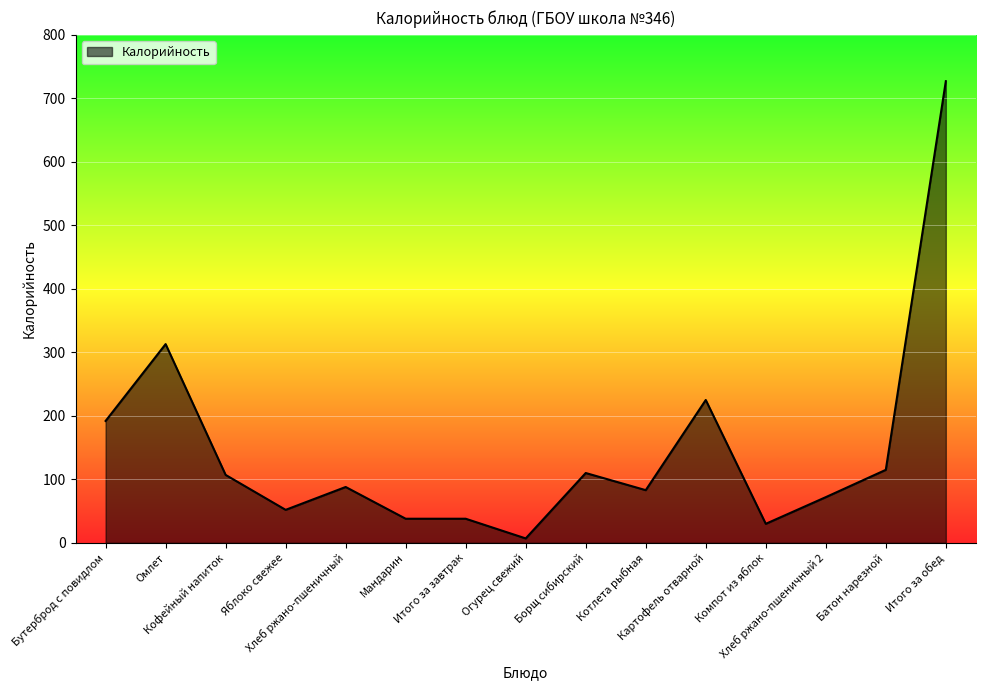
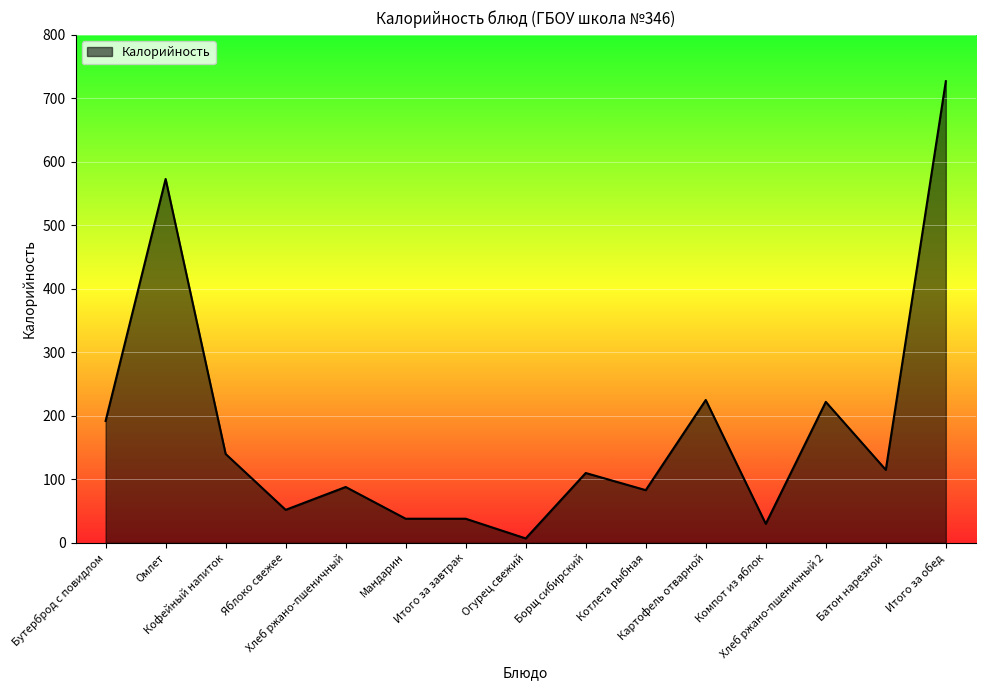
  {
    "Бутерброд с повидлом": 190,
-   "Омлет": 310,
-   "Кофейный напиток": 110,
+   "Омлет": 570,
+   "Кофейный напиток": 140,
    "Яблоко свежее": 50,
    "Хлеб ржано-пшеничный": 90,
    "Мандарин": 40,
    "Итого за завтрак": 40,
    "Огурец свежий": 10,
    "Борщ сибирский": 110,
    "Котлета рыбная": 80,
    "Картофель отварной": 230,
    "Компот из яблок": 30,
-   "Хлеб ржано-пшеничный 2": 70,
+   "Хлеб ржано-пшеничный 2": 220,
    "Батон нарезной": 120,
    "Итого за обед": 730
  }
